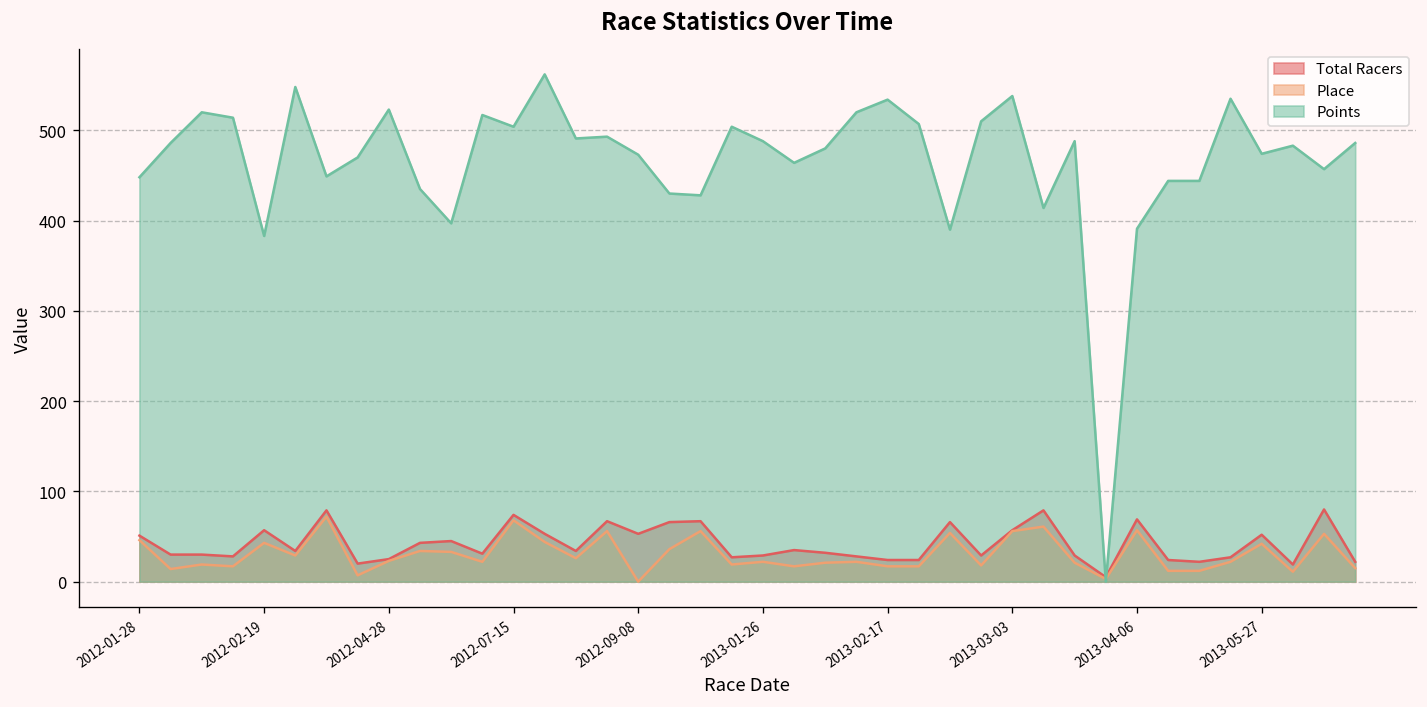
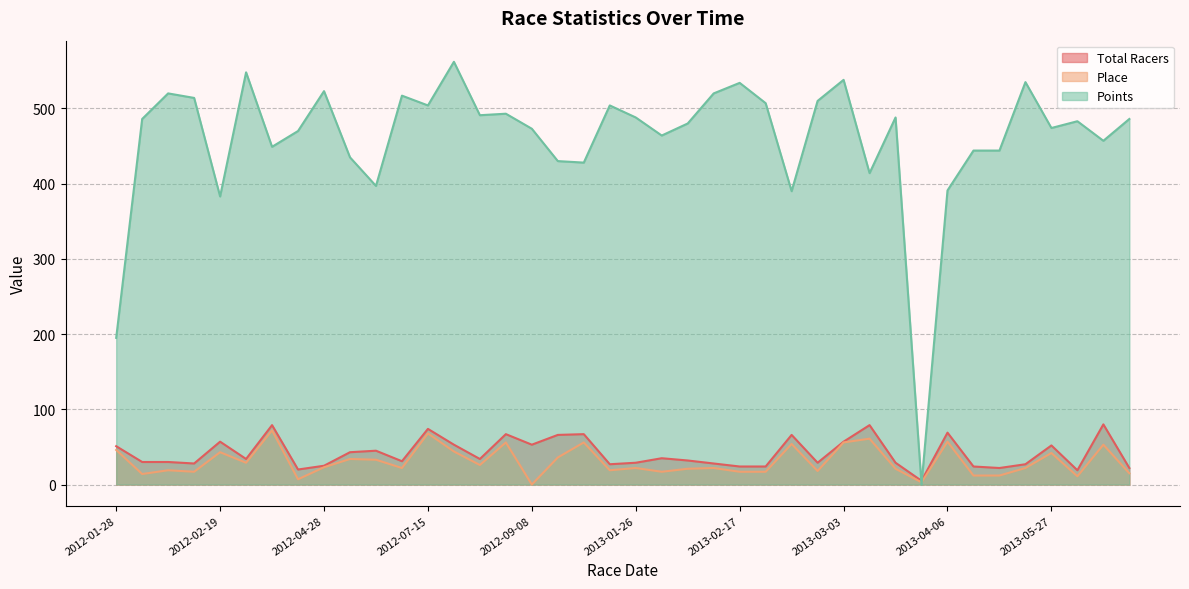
  {
    "Points": {
-     "2012-01-28": 450,
+     "2012-01-28": 200,
      "2012-04-28": 520,
      "2012-09-08": 470,
      "2013-01-26": 490
    }
  }
